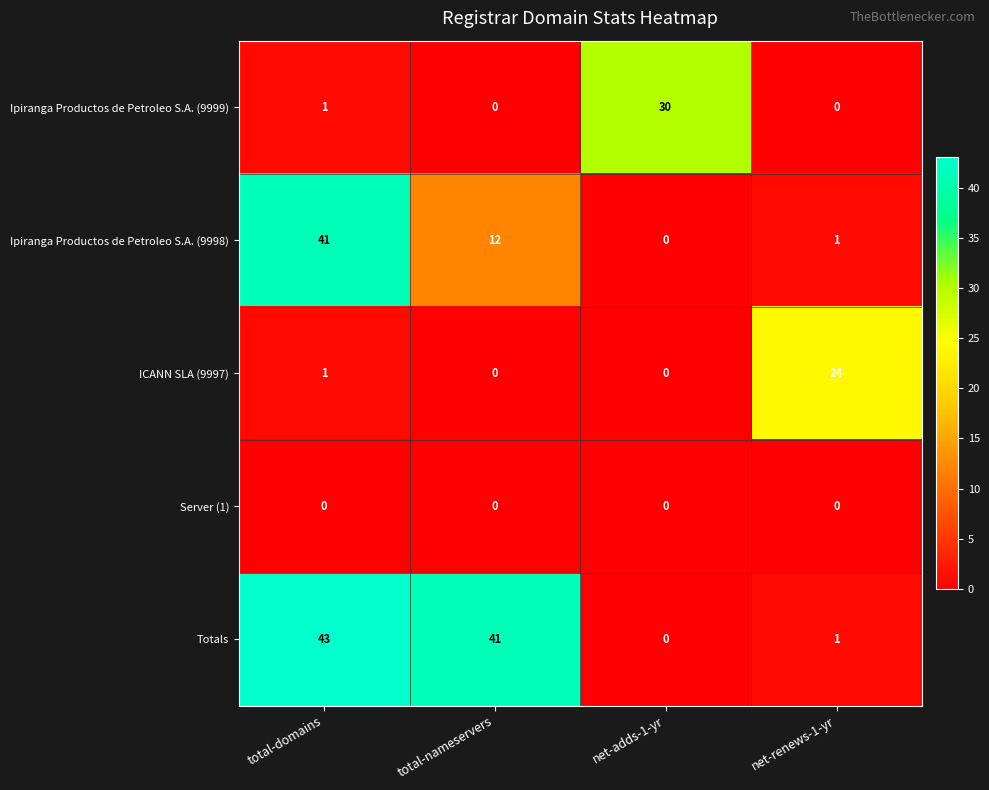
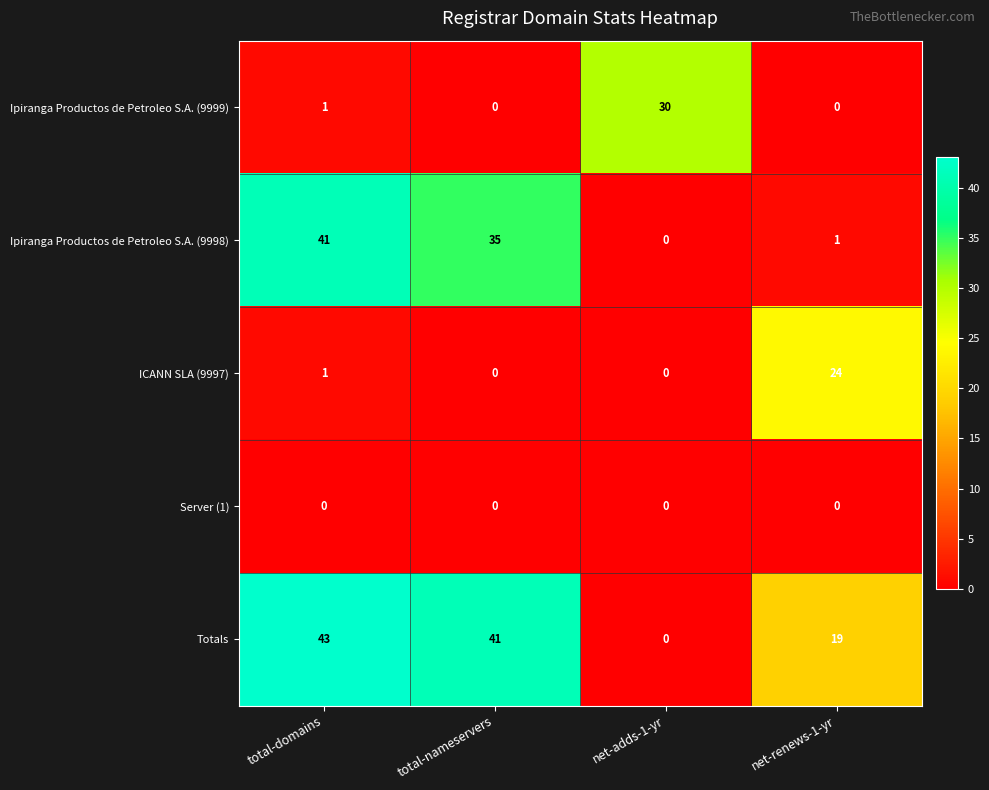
  {
    "Ipiranga Productos de Petroleo S.A. (9999)": {
      "total-domains": 1,
      "total-nameservers": 0,
      "net-adds-1-yr": 30,
      "net-renews-1-yr": 0
    },
    "Ipiranga Productos de Petroleo S.A. (9998)": {
      "total-domains": 41,
-     "total-nameservers": 12,
+     "total-nameservers": 35,
      "net-adds-1-yr": 0,
      "net-renews-1-yr": 1
    },
    "ICANN SLA (9997)": {
      "total-domains": 1,
      "total-nameservers": 0,
      "net-adds-1-yr": 0,
      "net-renews-1-yr": 24
    },
    "Server (1)": {
      "total-domains": 0,
      "total-nameservers": 0,
      "net-adds-1-yr": 0,
      "net-renews-1-yr": 0
    },
    "Totals": {
      "total-domains": 43,
      "total-nameservers": 41,
      "net-adds-1-yr": 0,
-     "net-renews-1-yr": 1
+     "net-renews-1-yr": 19
    }
  }
